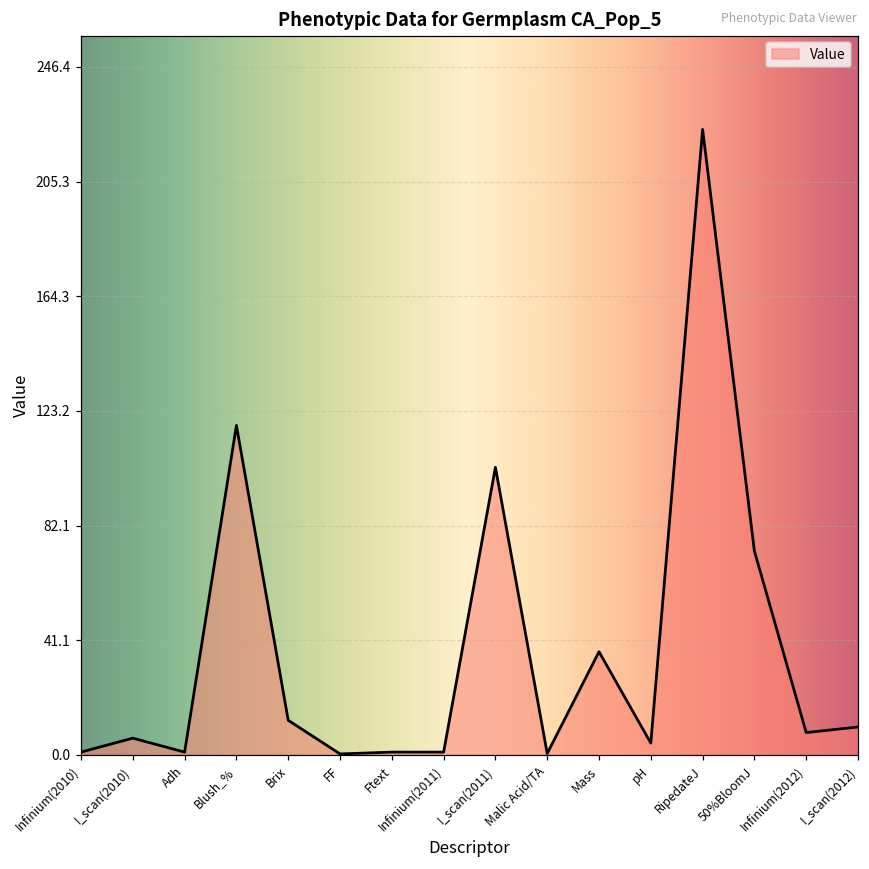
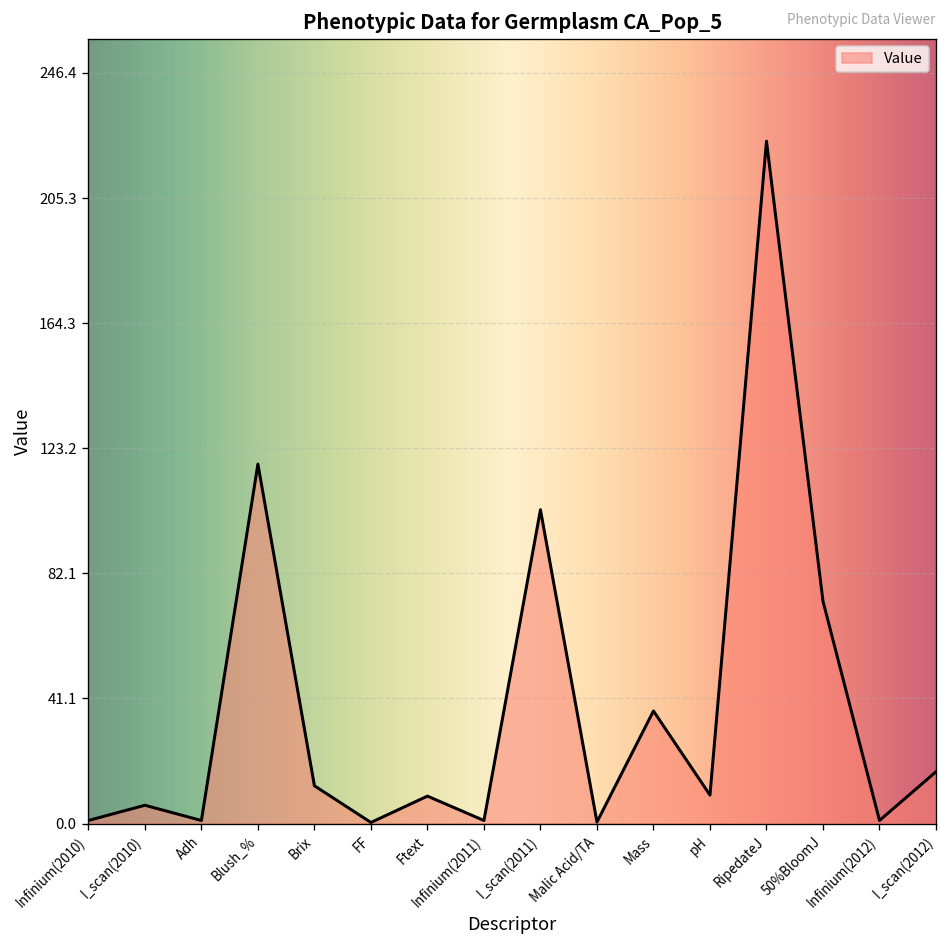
  {
    "Infinium(2010)": 1,
    "I_scan(2010)": 6,
    "Adh": 1,
    "Blush_%": 118,
    "Brix": 12,
    "FF": 0,
-   "Ftext": 1,
+   "Ftext": 9,
    "Infinium(2011)": 1,
    "I_scan(2011)": 103,
    "Malic Acid/TA": 0,
    "Mass": 37,
-   "pH": 4,
+   "pH": 9,
    "RipedateJ": 224,
    "50%BloomJ": 73,
-   "Infinium(2012)": 8,
-   "I_scan(2012)": 10
+   "Infinium(2012)": 1,
+   "I_scan(2012)": 17
  }
